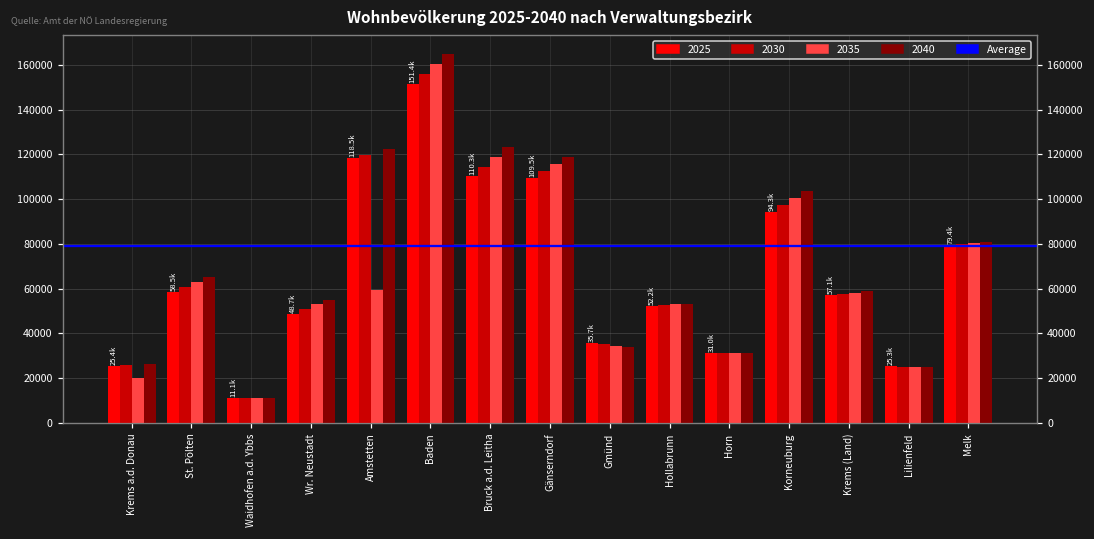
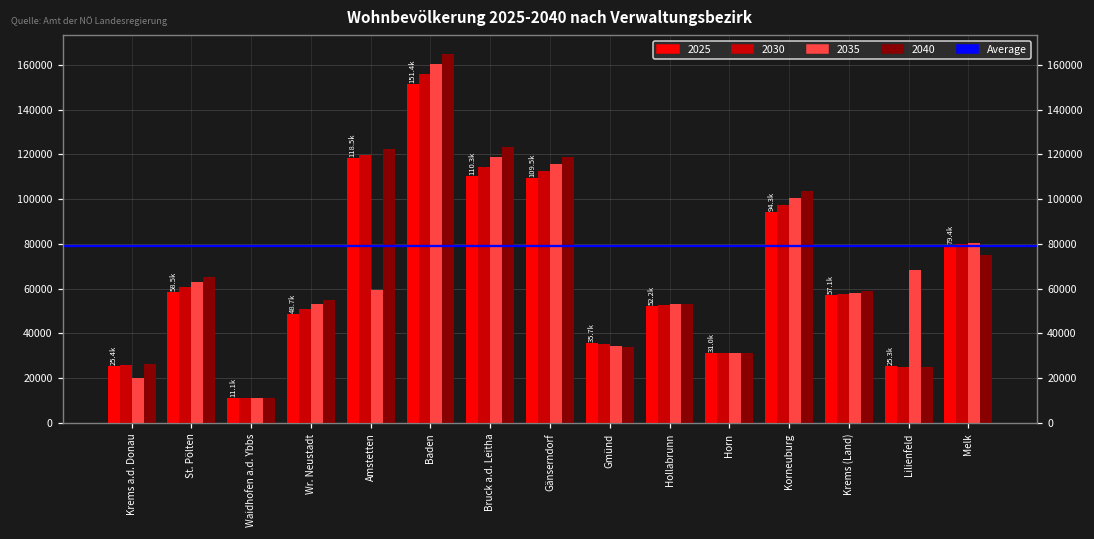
  {
    "2035": {
      "Krems a.d. Donau": 20000,
      "St. Pölten": 63000,
      "Waidhofen a.d. Ybbs": 11000,
      "Wr. Neustadt": 53000,
      "Amstetten": 59000,
      "Baden": 161000,
      "Bruck a.d. Leitha": 119000,
      "Gänserndorf": 116000,
      "Gmünd": 34000,
      "Hollabrunn": 53000,
      "Korneuburg": 101000,
      "Krems (Land)": 58000,
-     "Lilienfeld": 25000,
+     "Lilienfeld": 68000,
      "Melk": 80000
    },
    "2040": {
      "Krems a.d. Donau": 26000,
      "St. Pölten": 65000,
      "Waidhofen a.d. Ybbs": 11000,
      "Wr. Neustadt": 55000,
      "Amstetten": 122000,
      "Baden": 165000,
      "Bruck a.d. Leitha": 123000,
      "Gänserndorf": 119000,
      "Gmünd": 34000,
      "Hollabrunn": 53000,
      "Korneuburg": 104000,
      "Krems (Land)": 59000,
      "Lilienfeld": 25000,
-     "Melk": 81000
+     "Melk": 75000
    }
  }
